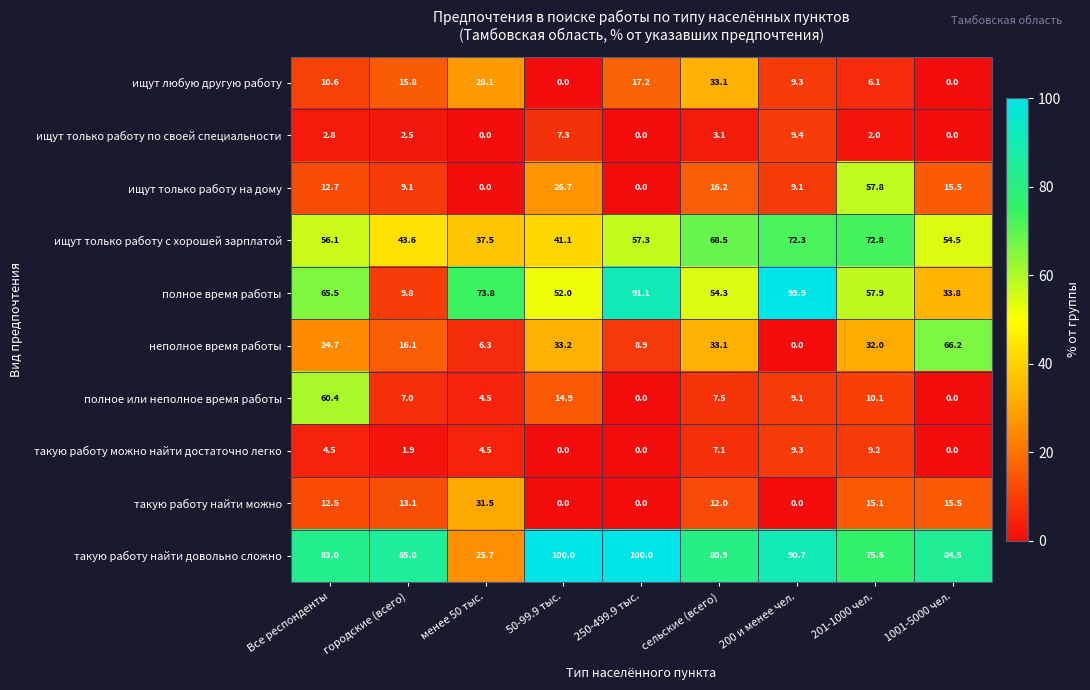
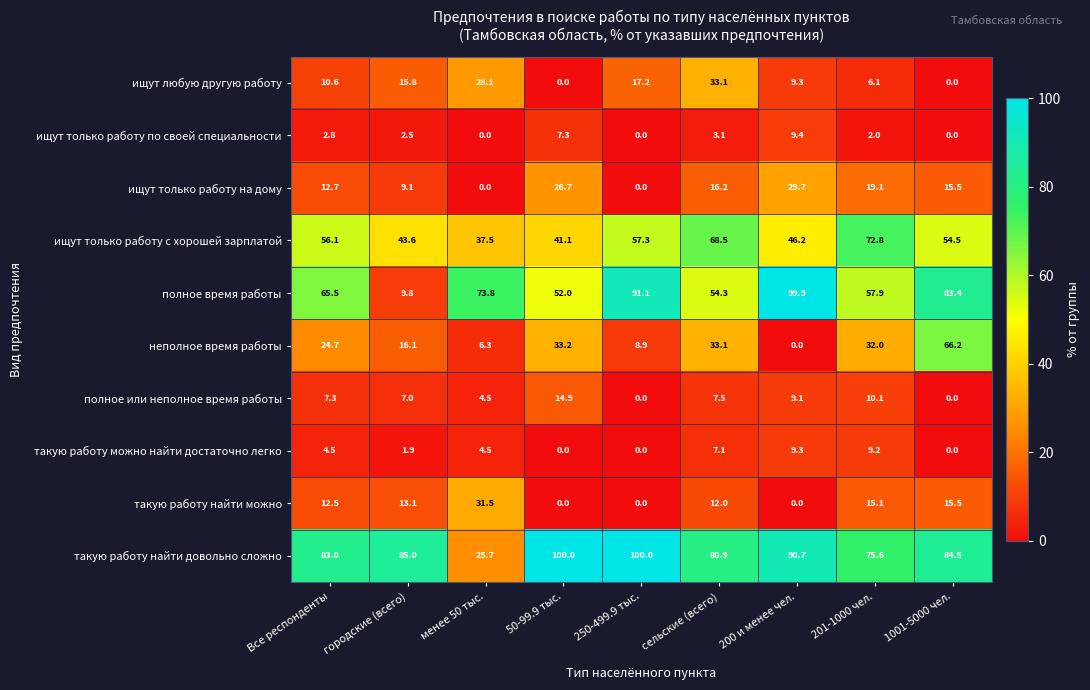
  {
    "ищут любую другую работу": {
      "Все респонденты": 10.6,
      "городские (всего)": 15.8,
      "менее 50 тыс.": 28.1,
      "50-99.9 тыс.": 0.0,
      "250-499.9 тыс.": 17.2,
      "сельские (всего)": 33.1,
      "200 и менее чел.": 9.3,
      "201-1000 чел.": 6.1,
      "1001-5000 чел.": 0.0
    },
    "ищут только работу по своей специальности": {
      "Все респонденты": 2.8,
      "городские (всего)": 2.5,
      "менее 50 тыс.": 0.0,
      "50-99.9 тыс.": 7.3,
      "250-499.9 тыс.": 0.0,
      "сельские (всего)": 3.1,
      "200 и менее чел.": 9.4,
      "201-1000 чел.": 2.0,
      "1001-5000 чел.": 0.0
    },
    "ищут только работу на дому": {
      "Все респонденты": 12.7,
      "городские (всего)": 9.1,
      "менее 50 тыс.": 0.0,
      "50-99.9 тыс.": 26.7,
      "250-499.9 тыс.": 0.0,
      "сельские (всего)": 16.2,
-     "200 и менее чел.": 9.1,
-     "201-1000 чел.": 57.8,
+     "200 и менее чел.": 29.7,
+     "201-1000 чел.": 19.1,
      "1001-5000 чел.": 15.5
    },
    "ищут только работу с хорошей зарплатой": {
      "Все респонденты": 56.1,
      "городские (всего)": 43.6,
      "менее 50 тыс.": 37.5,
      "50-99.9 тыс.": 41.1,
      "250-499.9 тыс.": 57.3,
      "сельские (всего)": 68.5,
-     "200 и менее чел.": 72.3,
+     "200 и менее чел.": 46.2,
      "201-1000 чел.": 72.8,
      "1001-5000 чел.": 54.5
    },
    "полное время работы": {
      "Все респонденты": 65.5,
      "городские (всего)": 9.8,
      "менее 50 тыс.": 73.8,
      "50-99.9 тыс.": 52.0,
      "250-499.9 тыс.": 91.1,
      "сельские (всего)": 54.3,
      "200 и менее чел.": 99.9,
      "201-1000 чел.": 57.9,
-     "1001-5000 чел.": 33.8
+     "1001-5000 чел.": 83.4
    },
    "неполное время работы": {
      "Все респонденты": 24.7,
      "городские (всего)": 16.1,
      "менее 50 тыс.": 6.3,
      "50-99.9 тыс.": 33.2,
      "250-499.9 тыс.": 8.9,
      "сельские (всего)": 33.1,
      "200 и менее чел.": 0.0,
      "201-1000 чел.": 32.0,
      "1001-5000 чел.": 66.2
    },
    "полное или неполное время работы": {
-     "Все респонденты": 60.4,
+     "Все респонденты": 7.3,
      "городские (всего)": 7.0,
      "менее 50 тыс.": 4.5,
      "50-99.9 тыс.": 14.9,
      "250-499.9 тыс.": 0.0,
      "сельские (всего)": 7.5,
      "200 и менее чел.": 9.1,
      "201-1000 чел.": 10.1,
      "1001-5000 чел.": 0.0
    },
    "такую работу можно найти достаточно легко": {
      "Все респонденты": 4.5,
      "городские (всего)": 1.9,
      "менее 50 тыс.": 4.5,
      "50-99.9 тыс.": 0.0,
      "250-499.9 тыс.": 0.0,
      "сельские (всего)": 7.1,
      "200 и менее чел.": 9.3,
      "201-1000 чел.": 9.2,
      "1001-5000 чел.": 0.0
    },
    "такую работу найти можно": {
      "Все респонденты": 12.5,
      "городские (всего)": 13.1,
      "менее 50 тыс.": 31.5,
      "50-99.9 тыс.": 0.0,
      "250-499.9 тыс.": 0.0,
      "сельские (всего)": 12.0,
      "200 и менее чел.": 0.0,
      "201-1000 чел.": 15.1,
      "1001-5000 чел.": 15.5
    },
    "такую работу найти довольно сложно": {
      "Все респонденты": 83.0,
      "городские (всего)": 85.0,
      "менее 50 тыс.": 25.7,
      "50-99.9 тыс.": 100.0,
      "250-499.9 тыс.": 100.0,
      "сельские (всего)": 80.9,
      "200 и менее чел.": 90.7,
      "201-1000 чел.": 75.6,
      "1001-5000 чел.": 84.5
    }
  }
